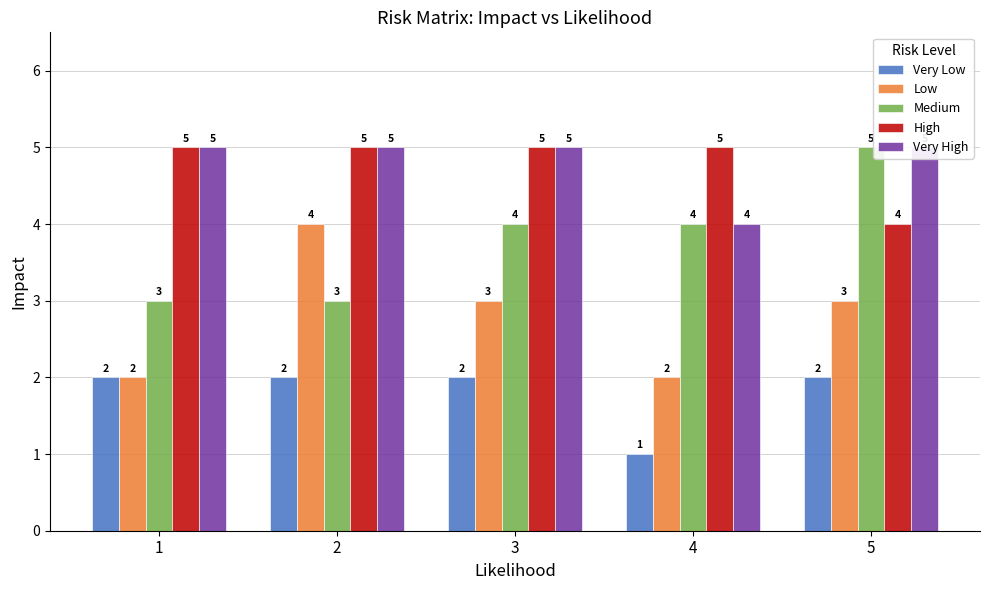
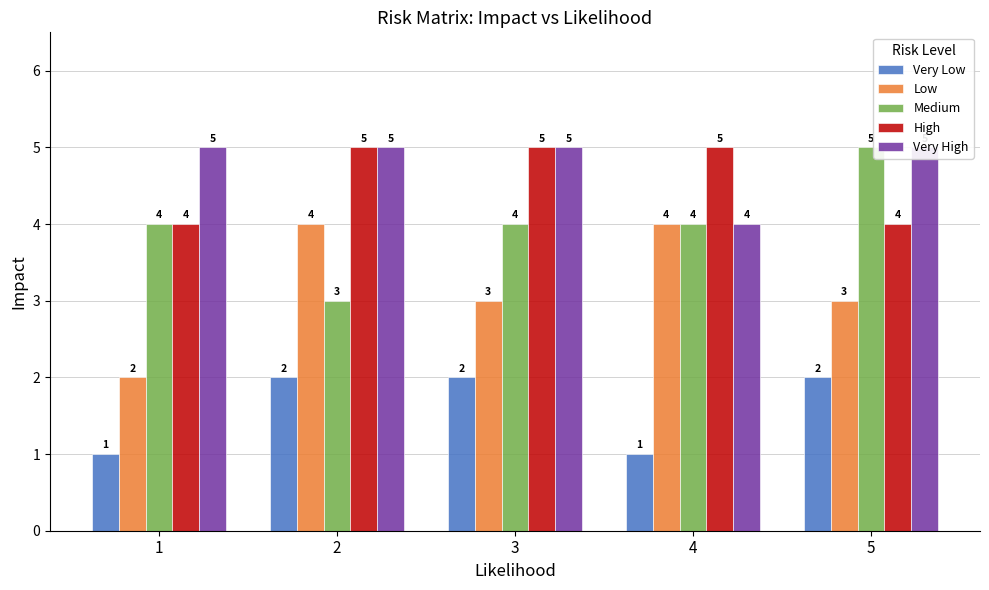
  {
    "Very Low": {
-     "1": 2,
+     "1": 1,
      "2": 2,
      "3": 2,
      "4": 1,
      "5": 2
    },
    "Low": {
      "1": 2,
      "2": 4,
      "3": 3,
-     "4": 2,
+     "4": 4,
      "5": 3
    },
    "Medium": {
-     "1": 3,
+     "1": 4,
      "2": 3,
      "3": 4,
      "4": 4
    },
    "High": {
-     "1": 5,
+     "1": 4,
      "2": 5,
      "3": 5,
      "4": 5,
      "5": 4
    },
    "Very High": {
      "1": 5,
      "2": 5,
      "3": 5,
      "4": 4
    }
  }
